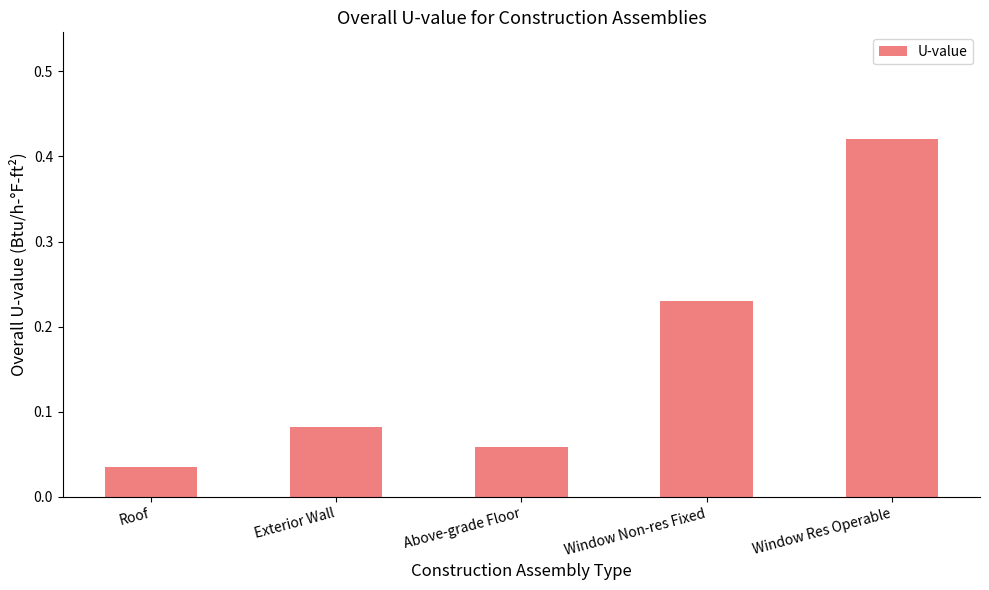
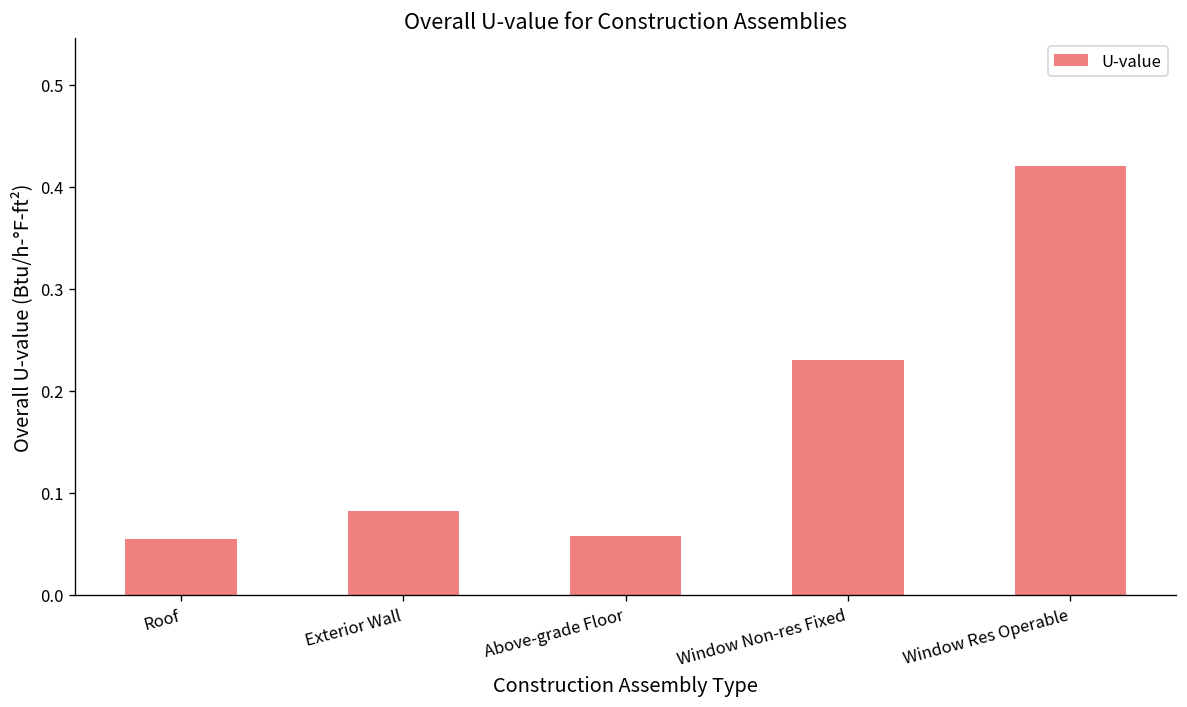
  {
-   "Roof": 0.04,
+   "Roof": 0.06,
    "Exterior Wall": 0.08,
    "Above-grade Floor": 0.06,
    "Window Non-res Fixed": 0.23,
    "Window Res Operable": 0.42
  }
